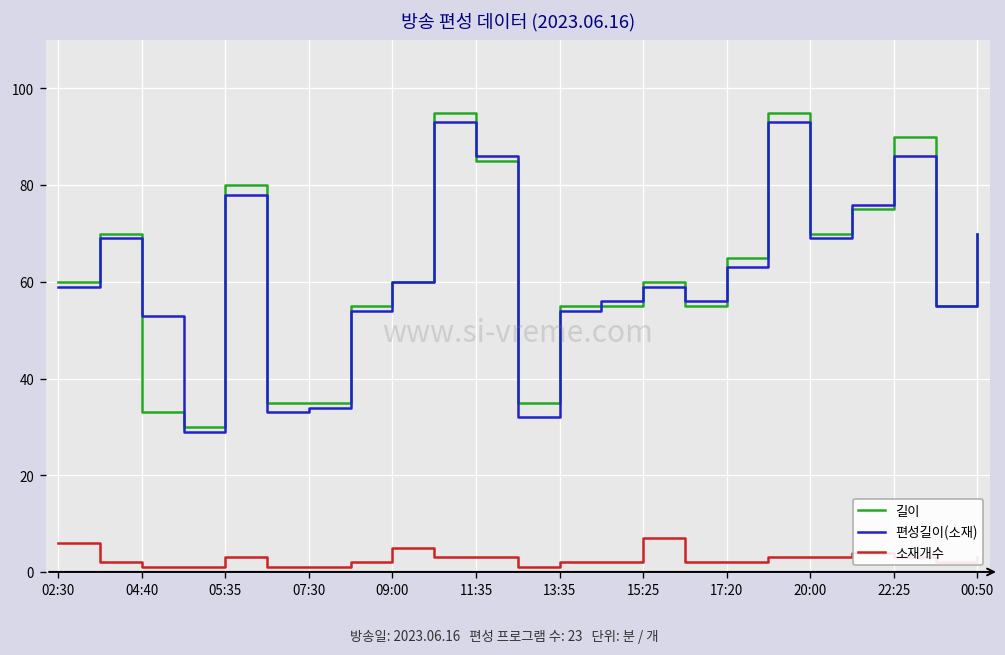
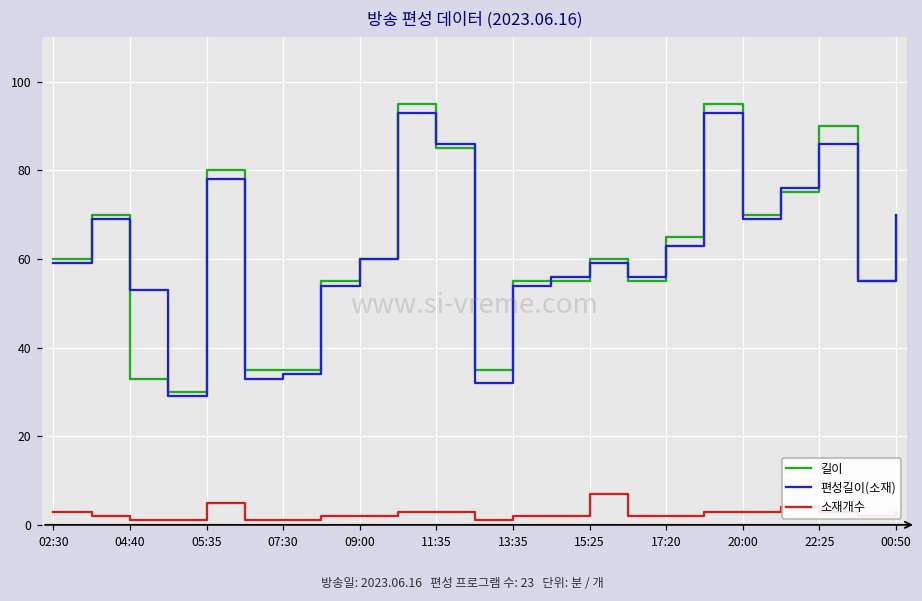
  {
    "길이": {
      "02:30": 60,
      "04:40": 33,
      "05:35": 80,
      "07:30": 35,
      "11:35": 85,
      "13:35": 55,
      "15:25": 60,
      "17:20": 65,
      "20:00": 70,
      "22:25": 90
    },
    "편성길이(소재)": {
      "02:30": 59,
      "04:40": 53,
      "05:35": 78,
      "07:30": 34,
      "11:35": 86,
      "13:35": 54,
      "15:25": 59,
      "17:20": 63,
      "20:00": 69,
      "22:25": 86
    },
    "소재개수": {
-     "02:30": 6,
+     "02:30": 3,
      "04:40": 1,
-     "05:35": 3,
+     "05:35": 5,
      "07:30": 1,
-     "09:00": 5,
+     "09:00": 2,
      "11:35": 3,
      "13:35": 2,
      "15:25": 7,
      "17:20": 2,
      "20:00": 3
    }
  }
